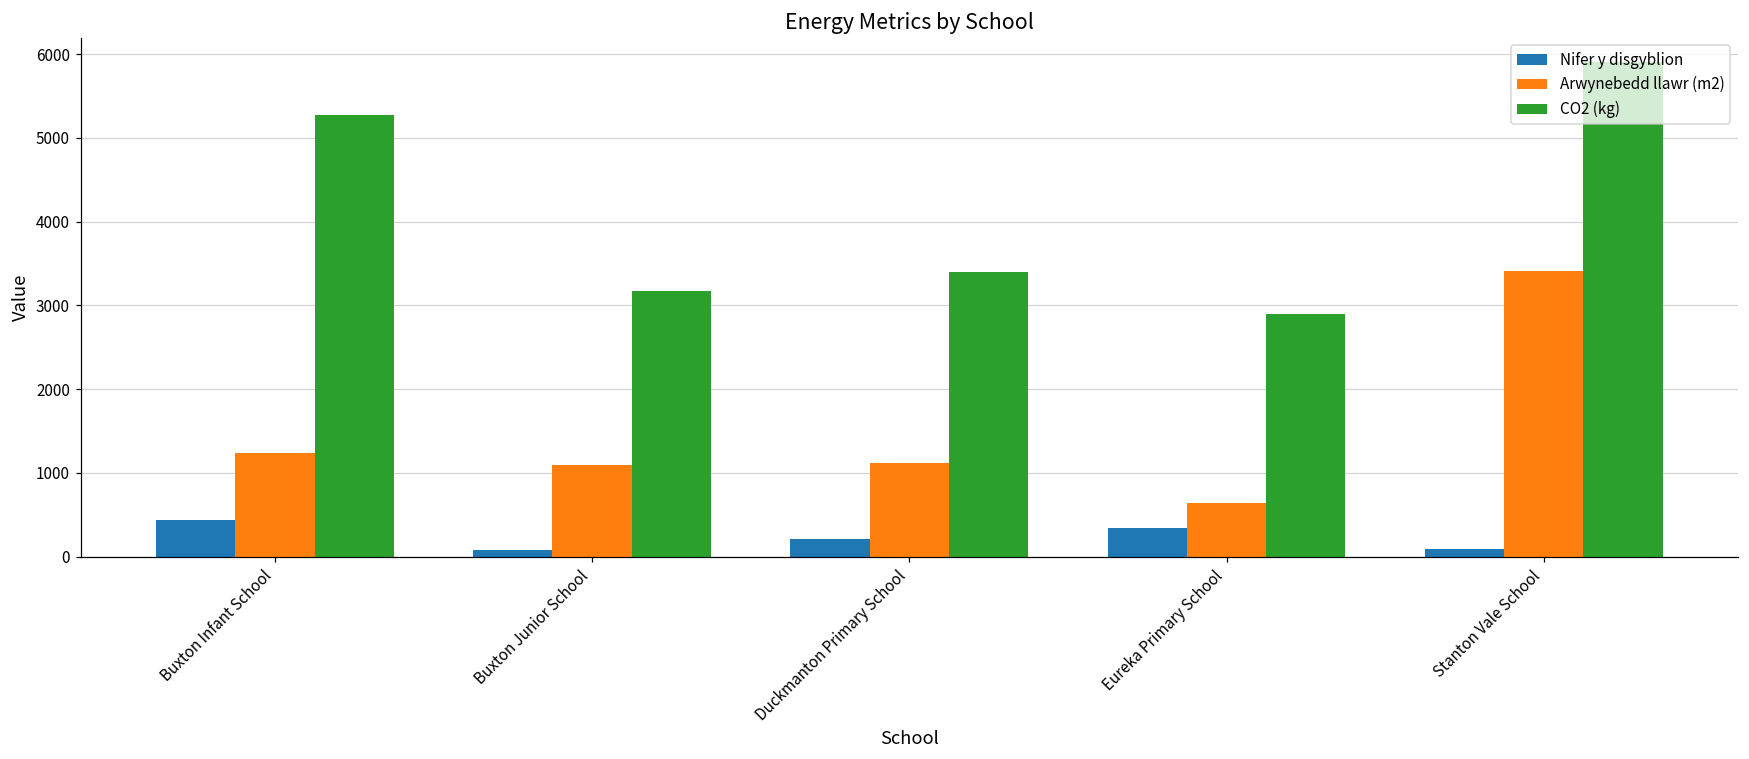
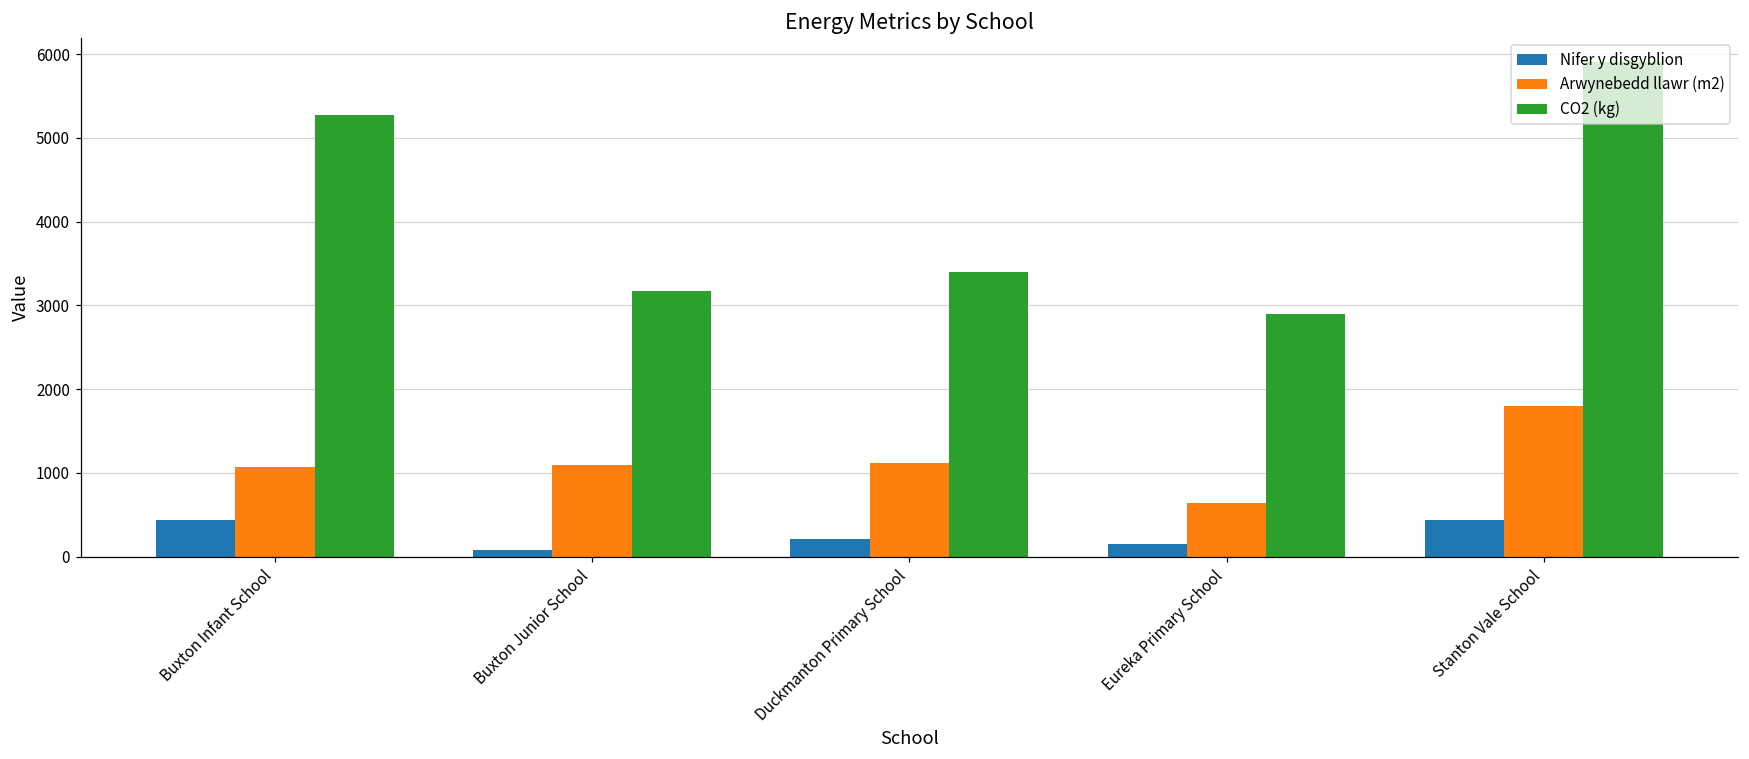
  {
    "Nifer y disgyblion": {
      "Buxton Infant School": 400,
      "Buxton Junior School": 100,
      "Duckmanton Primary School": 200,
-     "Eureka Primary School": 300,
-     "Stanton Vale School": 100
+     "Eureka Primary School": 100,
+     "Stanton Vale School": 400
    },
    "Arwynebedd llawr (m2)": {
-     "Buxton Infant School": 1200,
+     "Buxton Infant School": 1100,
      "Buxton Junior School": 1100,
      "Duckmanton Primary School": 1100,
      "Eureka Primary School": 600,
-     "Stanton Vale School": 3400
+     "Stanton Vale School": 1800
    },
    "CO2 (kg)": {
      "Buxton Infant School": 5300,
      "Buxton Junior School": 3200,
      "Duckmanton Primary School": 3400,
      "Eureka Primary School": 2900
    }
  }
